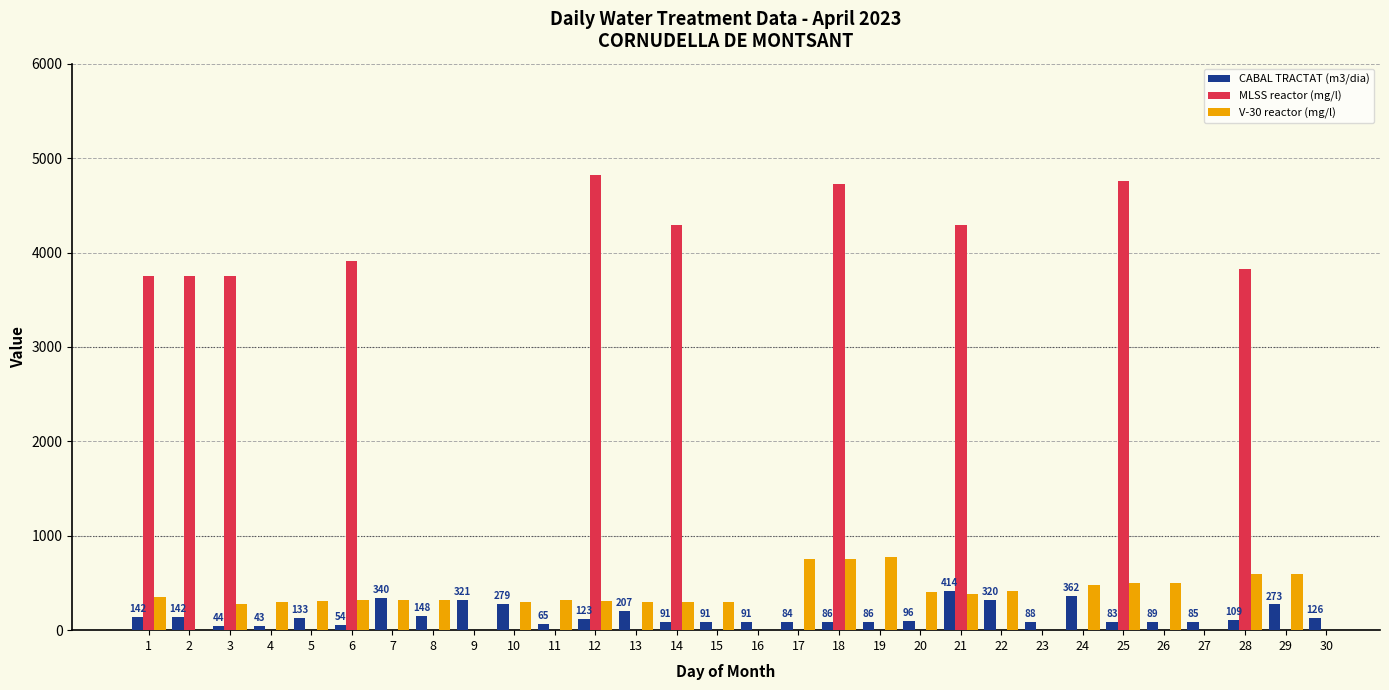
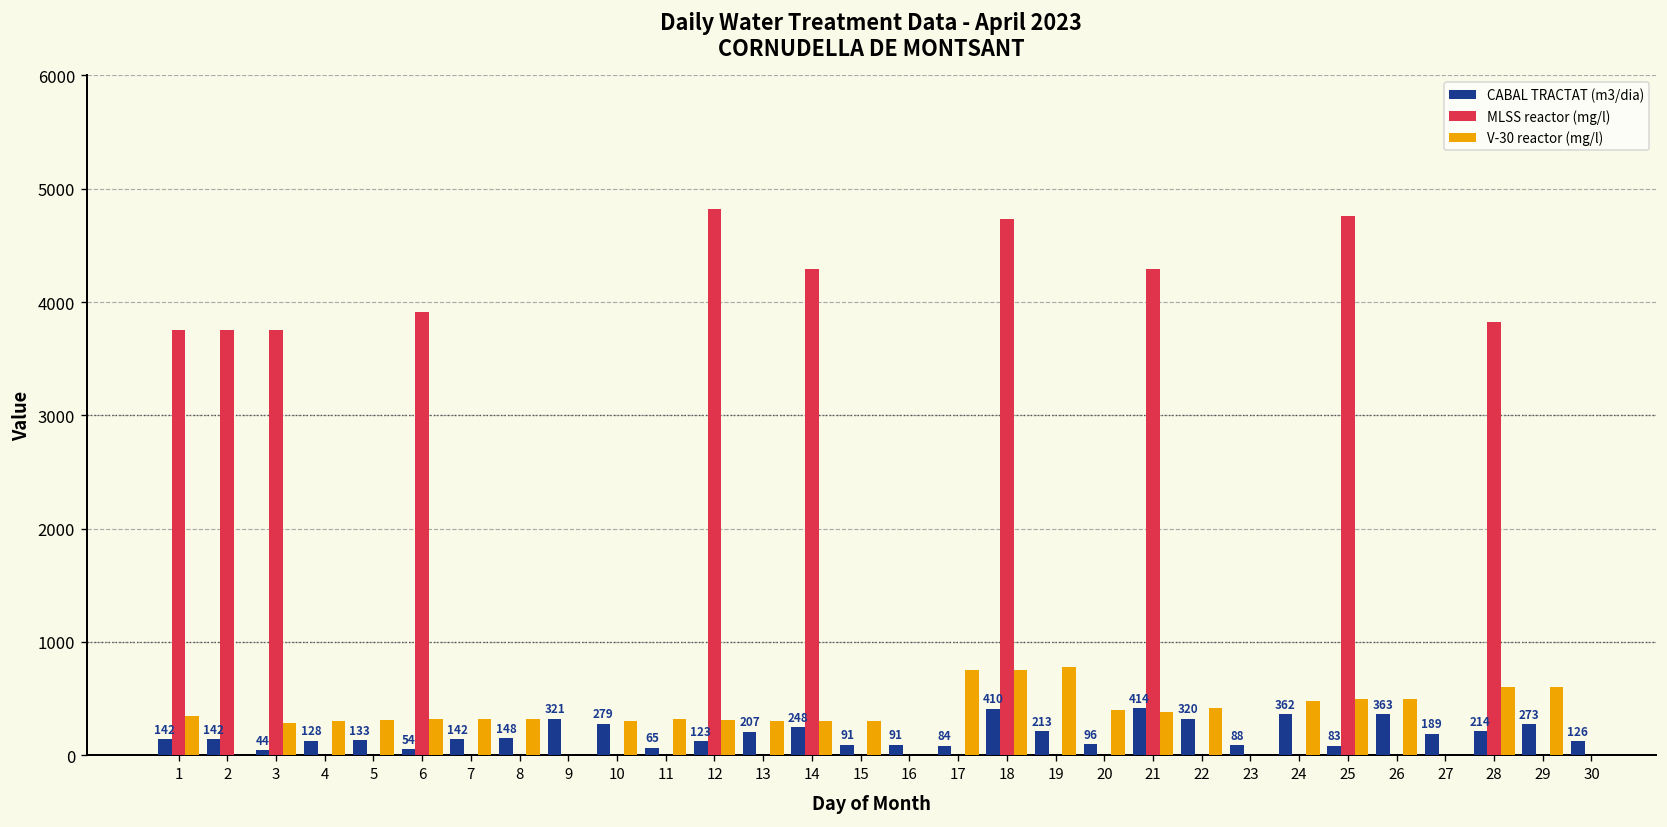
  {
    "CABAL TRACTAT (m3/dia)": {
      "1": 142,
      "2": 142,
      "3": 44,
-     "4": 43,
+     "4": 128,
      "5": 133,
      "6": 54,
-     "7": 340,
+     "7": 142,
      "8": 148,
      "9": 321,
      "10": 279,
      "11": 65,
      "12": 123,
      "13": 207,
-     "14": 91,
+     "14": 248,
      "15": 91,
      "16": 91,
      "17": 84,
-     "18": 86,
-     "19": 86,
+     "18": 410,
+     "19": 213,
      "20": 96,
      "21": 414,
      "22": 320,
      "23": 88,
      "24": 362,
      "25": 83,
-     "26": 89,
-     "27": 85,
-     "28": 109,
+     "26": 363,
+     "27": 189,
+     "28": 214,
      "29": 273,
      "30": 126
    },
    "MLSS reactor (mg/l)": {
      "1": 3800,
      "2": 3800,
      "3": 3800,
      "6": 3900,
      "12": 4800,
      "14": 4300,
      "18": 4700,
      "21": 4300,
      "25": 4800,
      "28": 3800
    }
  }
